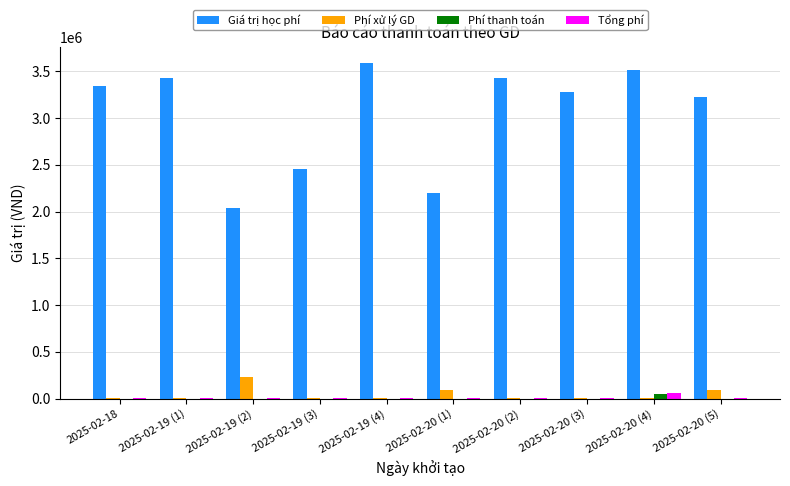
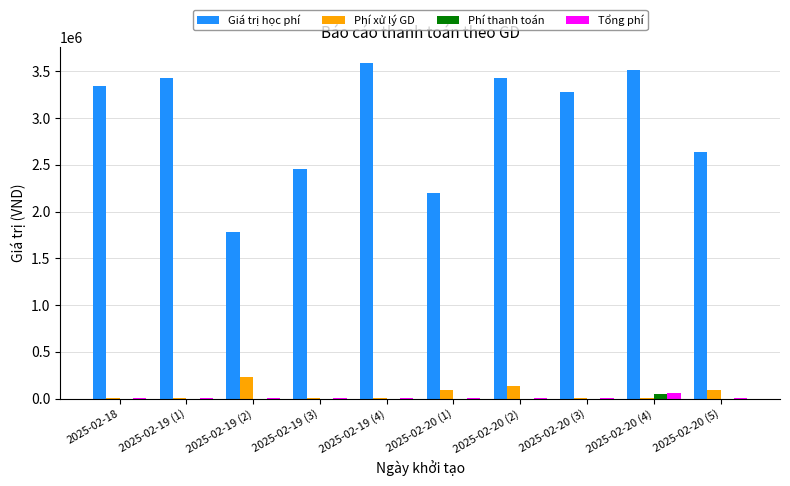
  {
    "Giá trị học phí": {
      "2025-02-18": 3300000,
      "2025-02-19 (1)": 3400000,
-     "2025-02-19 (2)": 2000000,
+     "2025-02-19 (2)": 1800000,
      "2025-02-19 (3)": 2500000,
      "2025-02-19 (4)": 3600000,
      "2025-02-20 (1)": 2200000,
      "2025-02-20 (2)": 3400000,
      "2025-02-20 (3)": 3300000,
      "2025-02-20 (4)": 3500000,
-     "2025-02-20 (5)": 3200000
+     "2025-02-20 (5)": 2600000
    },
    "Phí xử lý GD": {
      "2025-02-19 (2)": 200000,
      "2025-02-20 (1)": 100000,
-     "2025-02-20 (2)": 0,
+     "2025-02-20 (2)": 100000,
      "2025-02-20 (5)": 100000
    },
    "Phí thanh toán": {
      "2025-02-18": 0,
      "2025-02-19 (1)": 0,
      "2025-02-19 (2)": 0,
      "2025-02-19 (3)": 0,
      "2025-02-19 (4)": 0,
      "2025-02-20 (1)": 0,
      "2025-02-20 (2)": 0,
      "2025-02-20 (3)": 0,
      "2025-02-20 (4)": 100000,
      "2025-02-20 (5)": 0
    },
    "Tổng phí": {
      "2025-02-20 (4)": 100000
    }
  }
